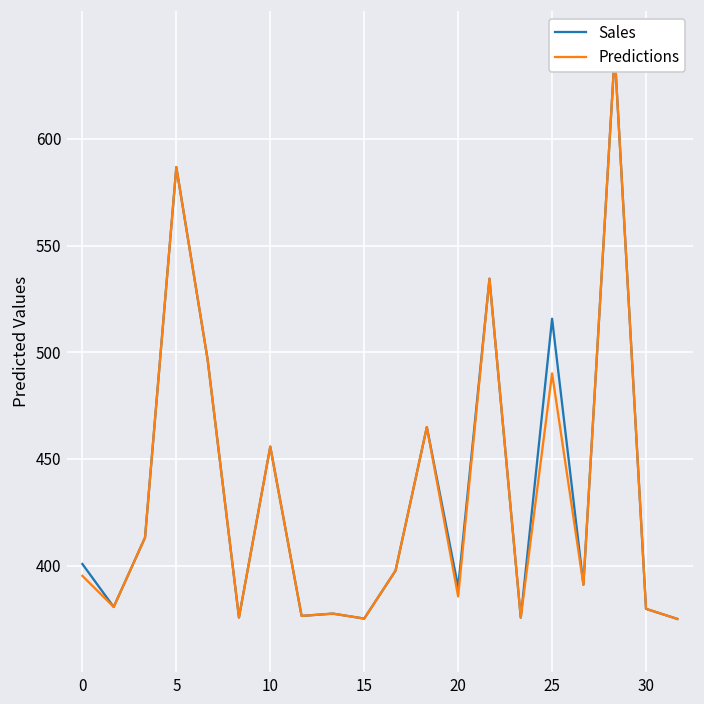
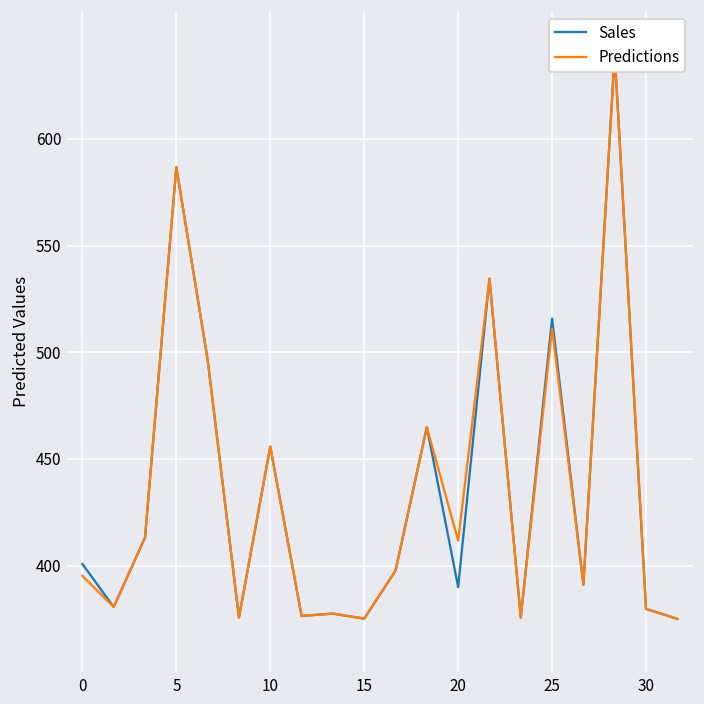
  {
    "Sales": {
      "0": 401,
      "20": 390,
      "25": 516
    },
    "Predictions": {
      "0": 395,
-     "20": 386,
-     "25": 490
+     "20": 412,
+     "25": 511
    }
  }
